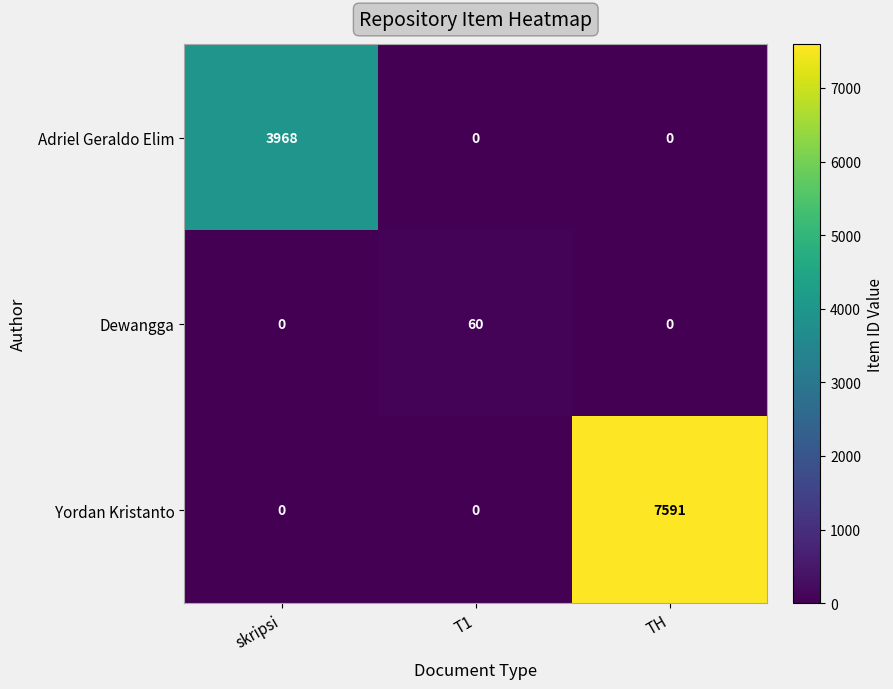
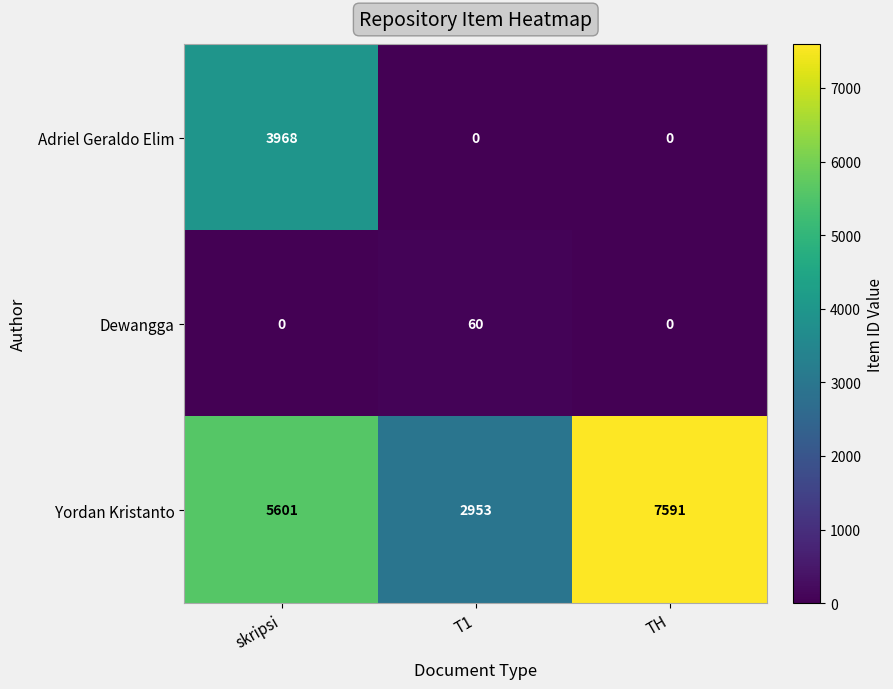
  {
    "Adriel Geraldo Elim": {
      "skripsi": 3968,
      "T1": 0,
      "TH": 0
    },
    "Dewangga": {
      "skripsi": 0,
      "T1": 60,
      "TH": 0
    },
    "Yordan Kristanto": {
-     "skripsi": 0,
-     "T1": 0,
+     "skripsi": 5601,
+     "T1": 2953,
      "TH": 7591
    }
  }
